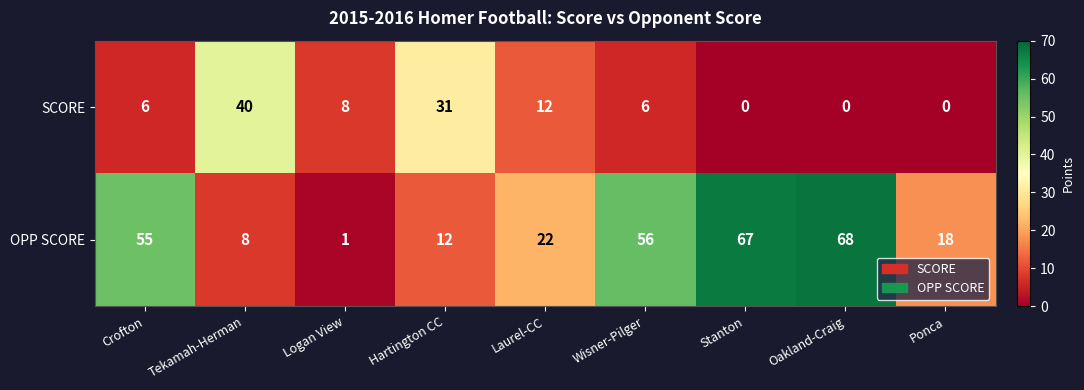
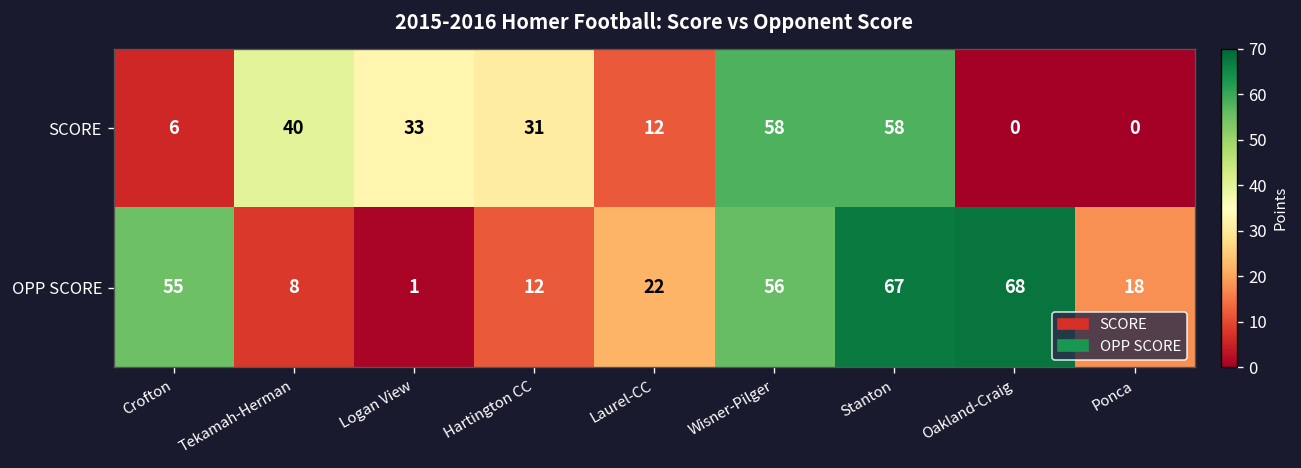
  {
    "SCORE": {
      "Crofton": 6,
      "Tekamah-Herman": 40,
-     "Logan View": 8,
+     "Logan View": 33,
      "Hartington CC": 31,
      "Laurel-CC": 12,
-     "Wisner-Pilger": 6,
-     "Stanton": 0,
+     "Wisner-Pilger": 58,
+     "Stanton": 58,
      "Oakland-Craig": 0,
      "Ponca": 0
    },
    "OPP SCORE": {
      "Crofton": 55,
      "Tekamah-Herman": 8,
      "Logan View": 1,
      "Hartington CC": 12,
      "Laurel-CC": 22,
      "Wisner-Pilger": 56,
      "Stanton": 67,
      "Oakland-Craig": 68,
      "Ponca": 18
    }
  }
